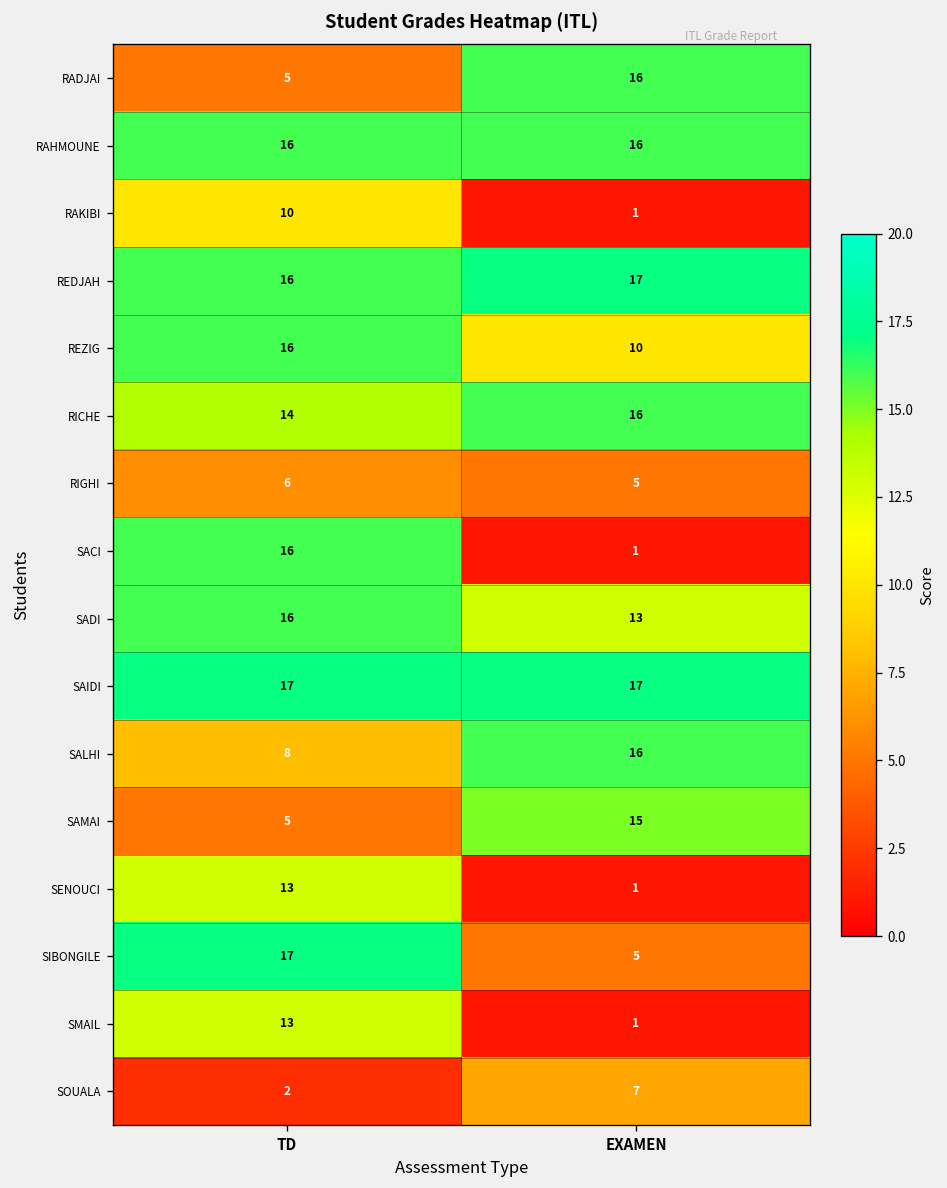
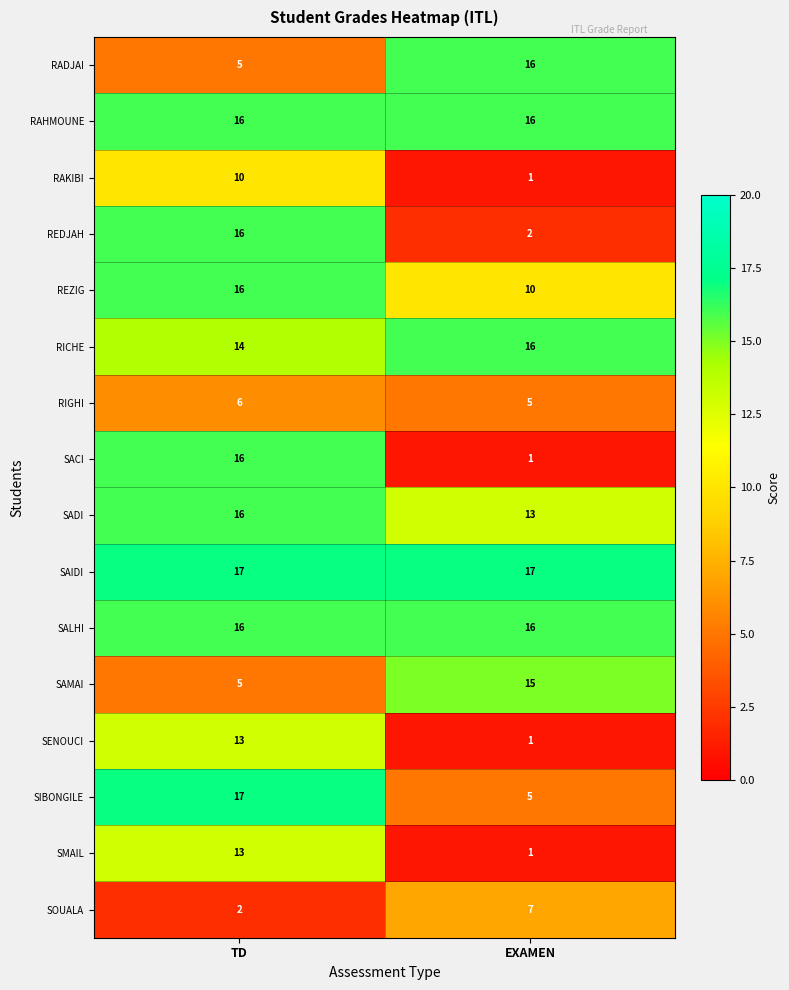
  {
    "RADJAI": {
      "TD": 5,
      "EXAMEN": 16
    },
    "RAHMOUNE": {
      "TD": 16,
      "EXAMEN": 16
    },
    "RAKIBI": {
      "TD": 10,
      "EXAMEN": 1
    },
    "REDJAH": {
      "TD": 16,
-     "EXAMEN": 17
+     "EXAMEN": 2
    },
    "REZIG": {
      "TD": 16,
      "EXAMEN": 10
    },
    "RICHE": {
      "TD": 14,
      "EXAMEN": 16
    },
    "RIGHI": {
      "TD": 6,
      "EXAMEN": 5
    },
    "SACI": {
      "TD": 16,
      "EXAMEN": 1
    },
    "SADI": {
      "TD": 16,
      "EXAMEN": 13
    },
    "SAIDI": {
      "TD": 17,
      "EXAMEN": 17
    },
    "SALHI": {
-     "TD": 8,
+     "TD": 16,
      "EXAMEN": 16
    },
    "SAMAI": {
      "TD": 5,
      "EXAMEN": 15
    },
    "SENOUCI": {
      "TD": 13,
      "EXAMEN": 1
    },
    "SIBONGILE": {
      "TD": 17,
      "EXAMEN": 5
    },
    "SMAIL": {
      "TD": 13,
      "EXAMEN": 1
    },
    "SOUALA": {
      "TD": 2,
      "EXAMEN": 7
    }
  }
